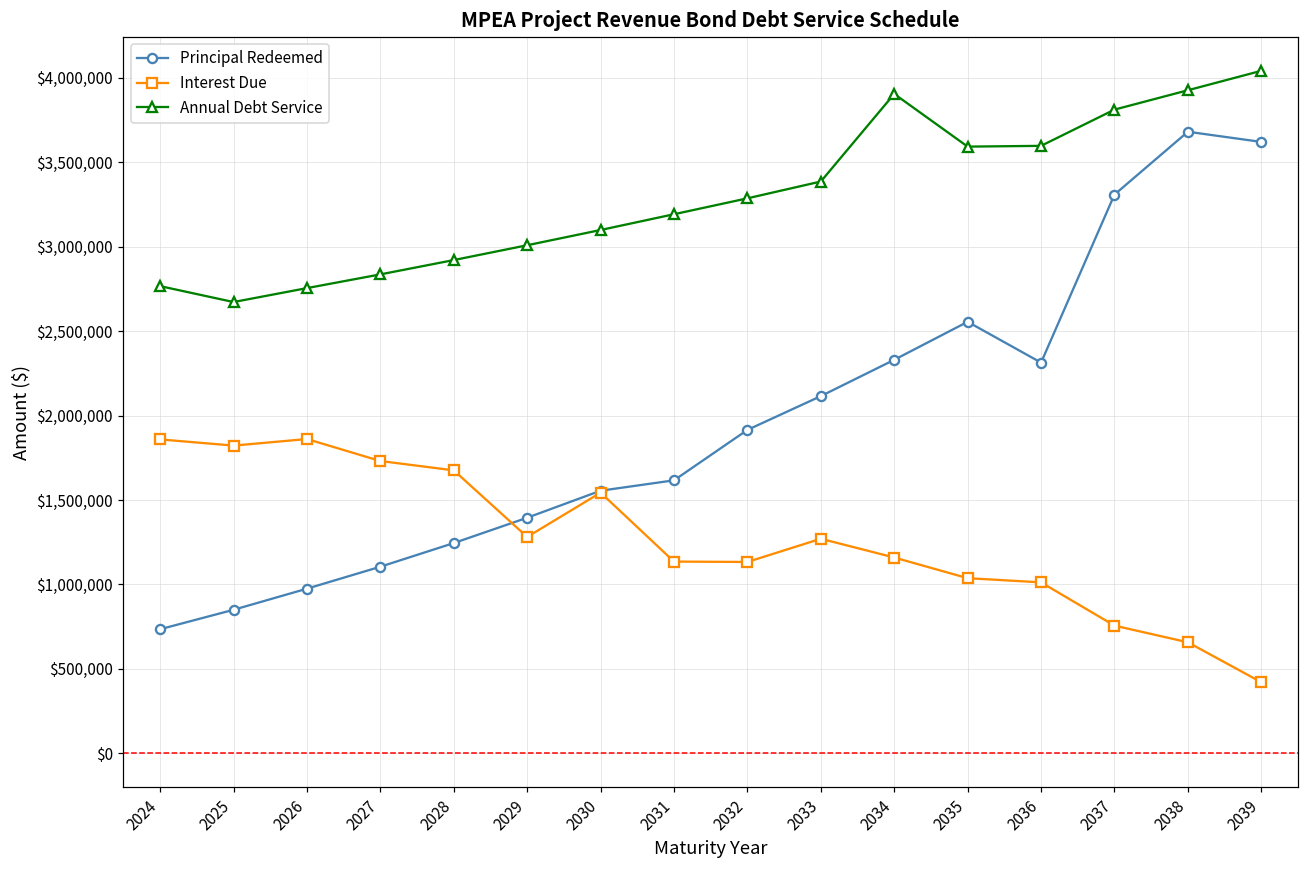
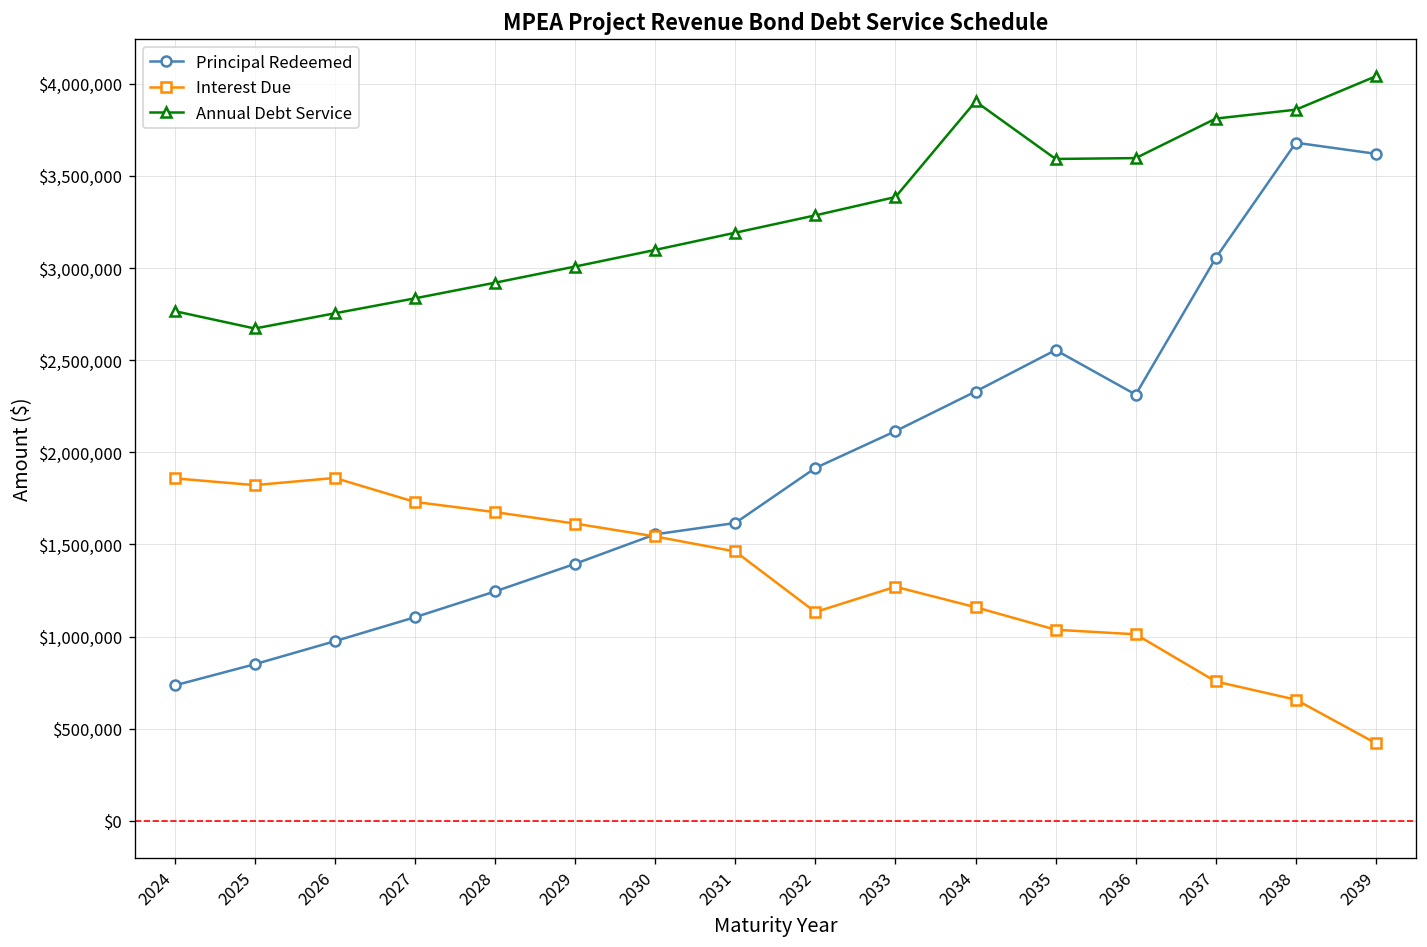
  {
    "Principal Redeemed": {
      "2024": "$740,000",
      "2025": "$850,000",
      "2026": "$980,000",
      "2027": "$1,110,000",
      "2028": "$1,250,000",
      "2029": "$1,400,000",
      "2031": "$1,620,000",
      "2032": "$1,920,000",
      "2033": "$2,120,000",
      "2034": "$2,330,000",
      "2035": "$2,560,000",
      "2036": "$2,310,000",
-     "2037": "$3,310,000",
+     "2037": "$3,060,000",
      "2038": "$3,680,000",
      "2039": "$3,620,000"
    },
    "Interest Due": {
      "2024": "$1,860,000",
      "2025": "$1,820,000",
      "2026": "$1,860,000",
      "2027": "$1,730,000",
      "2028": "$1,680,000",
-     "2029": "$1,280,000",
-     "2031": "$1,140,000",
+     "2029": "$1,610,000",
+     "2031": "$1,460,000",
      "2032": "$1,130,000",
      "2033": "$1,270,000",
      "2034": "$1,160,000",
      "2035": "$1,040,000",
      "2036": "$1,010,000",
      "2037": "$760,000",
      "2038": "$660,000",
      "2039": "$420,000"
    },
    "Annual Debt Service": {
      "2024": "$2,770,000",
      "2025": "$2,670,000",
      "2026": "$2,750,000",
      "2027": "$2,840,000",
      "2028": "$2,920,000",
      "2029": "$3,010,000",
      "2030": "$3,100,000",
      "2031": "$3,190,000",
      "2032": "$3,290,000",
      "2033": "$3,390,000",
      "2034": "$3,900,000",
      "2035": "$3,590,000",
      "2036": "$3,600,000",
      "2037": "$3,810,000",
-     "2038": "$3,930,000",
+     "2038": "$3,860,000",
      "2039": "$4,040,000"
    }
  }
